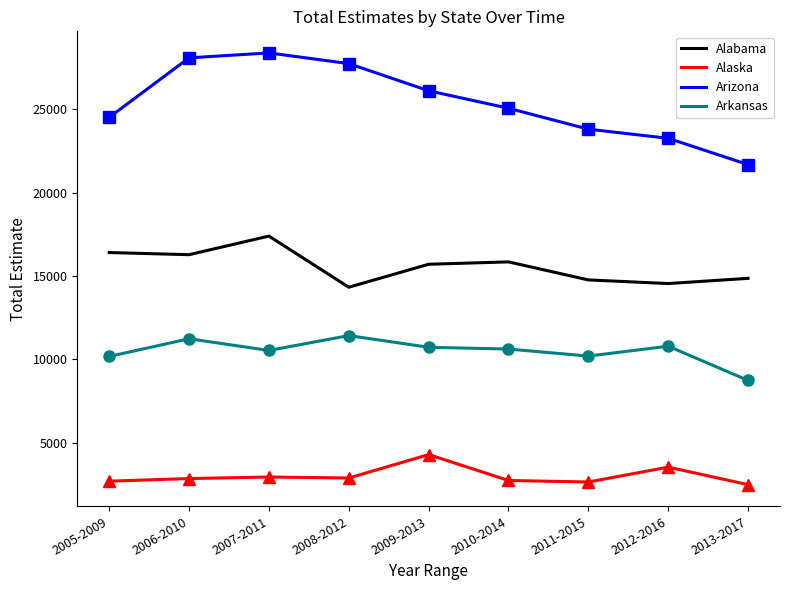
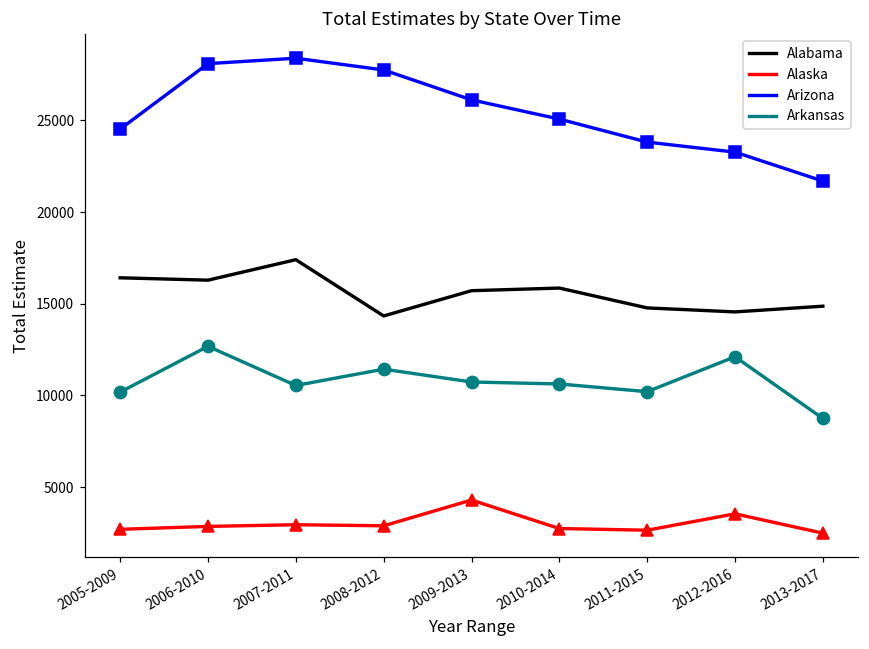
  {
    "Alabama": {
      "2005-2009": 16400,
      "2006-2010": 16300,
      "2007-2011": 17400,
      "2008-2012": 14300,
      "2009-2013": 15700,
      "2010-2014": 15900,
      "2011-2015": 14800,
      "2012-2016": 14600,
      "2013-2017": 14900
    },
    "Alaska": {
      "2005-2009": 2700,
      "2006-2010": 2900,
      "2007-2011": 2900,
      "2008-2012": 2900,
      "2009-2013": 4300,
      "2010-2014": 2700,
      "2011-2015": 2600,
      "2012-2016": 3500,
      "2013-2017": 2500
    },
    "Arizona": {
      "2005-2009": 24500,
      "2006-2010": 28100,
      "2007-2011": 28400,
      "2008-2012": 27700,
      "2009-2013": 26100,
      "2010-2014": 25100,
      "2011-2015": 23800,
      "2012-2016": 23300,
      "2013-2017": 21700
    },
    "Arkansas": {
      "2005-2009": 10200,
-     "2006-2010": 11200,
+     "2006-2010": 12700,
      "2007-2011": 10500,
      "2008-2012": 11400,
      "2009-2013": 10700,
      "2010-2014": 10600,
      "2011-2015": 10200,
-     "2012-2016": 10800,
+     "2012-2016": 12100,
      "2013-2017": 8700
    }
  }
